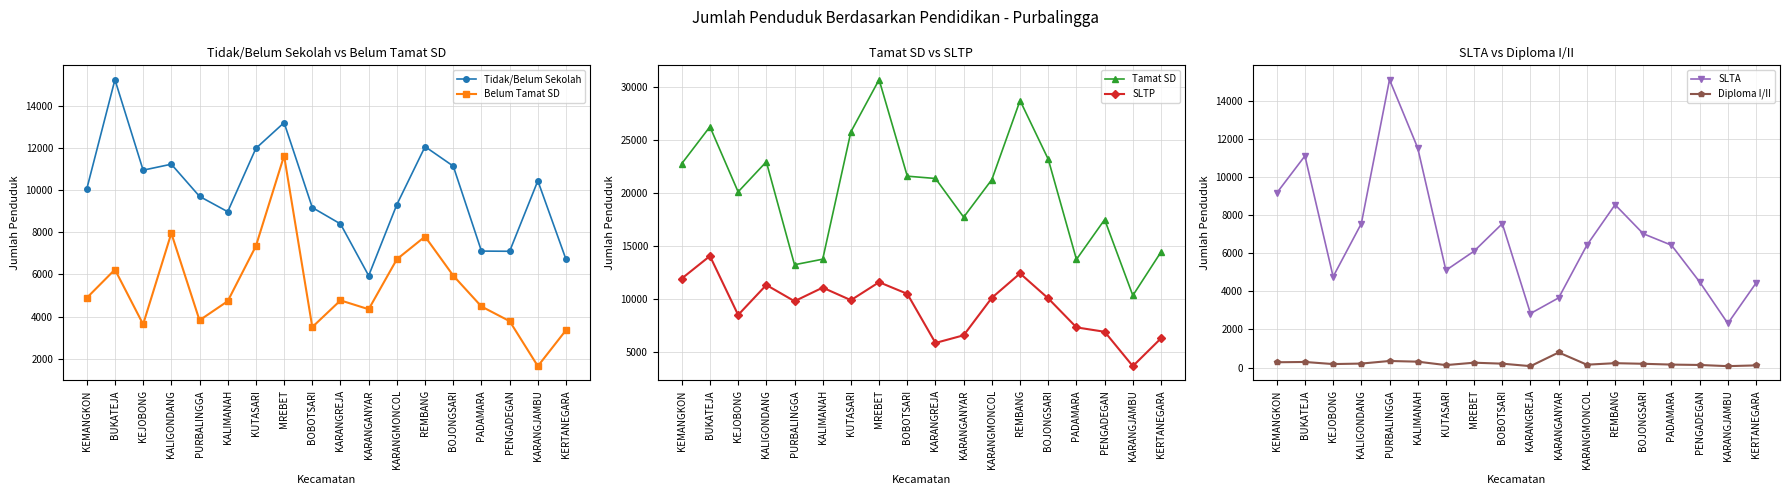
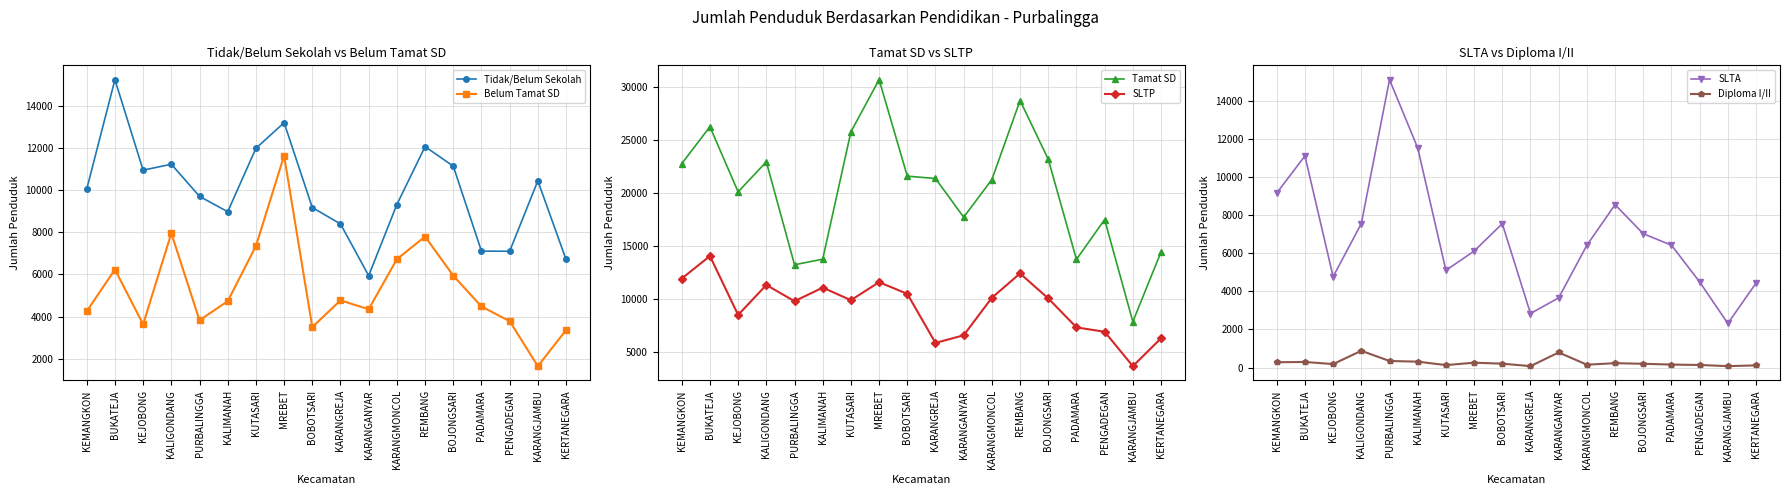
  {
    "Tidak/Belum Sekolah vs Belum Tamat SD": {
      "Tidak/Belum Sekolah": {
        "KEMANGKON": 10000,
        "BUKATEJA": 15200,
        "KEJOBONG": 10900,
        "KALIGONDANG": 11200,
        "PURBALINGGA": 9700,
        "KALIMANAH": 9000,
        "KUTASARI": 12000,
        "MREBET": 13200,
        "BOBOTSARI": 9200,
        "KARANGREJA": 8400,
        "KARANGANYAR": 5900,
        "KARANGMONCOL": 9300,
        "REMBANG": 12100,
        "BOJONGSARI": 11100,
        "PADAMARA": 7100,
        "PENGADEGAN": 7100,
        "KARANGJAMBU": 10400,
        "KERTANEGARA": 6700
      },
      "Belum Tamat SD": {
-       "KEMANGKON": 4900,
+       "KEMANGKON": 4300,
        "BUKATEJA": 6200,
        "KEJOBONG": 3600,
        "KALIGONDANG": 8000,
        "PURBALINGGA": 3800,
        "KALIMANAH": 4700,
        "KUTASARI": 7300,
        "MREBET": 11600,
        "BOBOTSARI": 3500,
        "KARANGREJA": 4800,
        "KARANGANYAR": 4300,
        "KARANGMONCOL": 6700,
        "REMBANG": 7800,
        "BOJONGSARI": 5900,
        "PADAMARA": 4500,
        "PENGADEGAN": 3800,
        "KARANGJAMBU": 1700,
        "KERTANEGARA": 3400
      }
    },
    "Tamat SD vs SLTP": {
      "Tamat SD": {
        "KEMANGKON": 22700,
        "BUKATEJA": 26200,
        "KEJOBONG": 20100,
        "KALIGONDANG": 22900,
        "PURBALINGGA": 13200,
        "KALIMANAH": 13700,
        "KUTASARI": 25700,
        "MREBET": 30700,
        "BOBOTSARI": 21600,
        "KARANGREJA": 21300,
        "KARANGANYAR": 17700,
        "KARANGMONCOL": 21200,
        "REMBANG": 28700,
        "BOJONGSARI": 23100,
        "PADAMARA": 13700,
        "PENGADEGAN": 17500,
-       "KARANGJAMBU": 10300,
+       "KARANGJAMBU": 7800,
        "KERTANEGARA": 14400
      },
      "SLTP": {
        "KEMANGKON": 11900,
        "BUKATEJA": 14000,
        "KEJOBONG": 8500,
        "KALIGONDANG": 11300,
        "PURBALINGGA": 9800,
        "KALIMANAH": 11100,
        "KUTASARI": 9900,
        "MREBET": 11600,
        "BOBOTSARI": 10500,
        "KARANGREJA": 5800,
        "KARANGANYAR": 6600,
        "KARANGMONCOL": 10100,
        "REMBANG": 12400,
        "BOJONGSARI": 10000,
        "PADAMARA": 7300,
        "PENGADEGAN": 6900,
        "KARANGJAMBU": 3600,
        "KERTANEGARA": 6300
      }
    },
    "SLTA vs Diploma I/II": {
      "SLTA": {
        "KEMANGKON": 9200,
        "BUKATEJA": 11100,
        "KEJOBONG": 4800,
        "KALIGONDANG": 7600,
        "PURBALINGGA": 15100,
        "KALIMANAH": 11500,
        "KUTASARI": 5100,
        "MREBET": 6100,
        "BOBOTSARI": 7500,
        "KARANGREJA": 2800,
        "KARANGANYAR": 3700,
        "KARANGMONCOL": 6400,
        "REMBANG": 8500,
        "BOJONGSARI": 7000,
        "PADAMARA": 6400,
        "PENGADEGAN": 4500,
        "KARANGJAMBU": 2300,
        "KERTANEGARA": 4400
      },
      "Diploma I/II": {
        "KEMANGKON": 300,
        "BUKATEJA": 300,
        "KEJOBONG": 200,
-       "KALIGONDANG": 200,
+       "KALIGONDANG": 900,
        "PURBALINGGA": 300,
        "KALIMANAH": 300,
        "KUTASARI": 100,
        "MREBET": 300,
        "BOBOTSARI": 200,
        "KARANGREJA": 100,
        "KARANGANYAR": 800,
        "KARANGMONCOL": 100,
        "REMBANG": 200,
        "BOJONGSARI": 200,
        "PADAMARA": 200,
        "PENGADEGAN": 100,
        "KARANGJAMBU": 100,
        "KERTANEGARA": 100
      }
    }
  }
